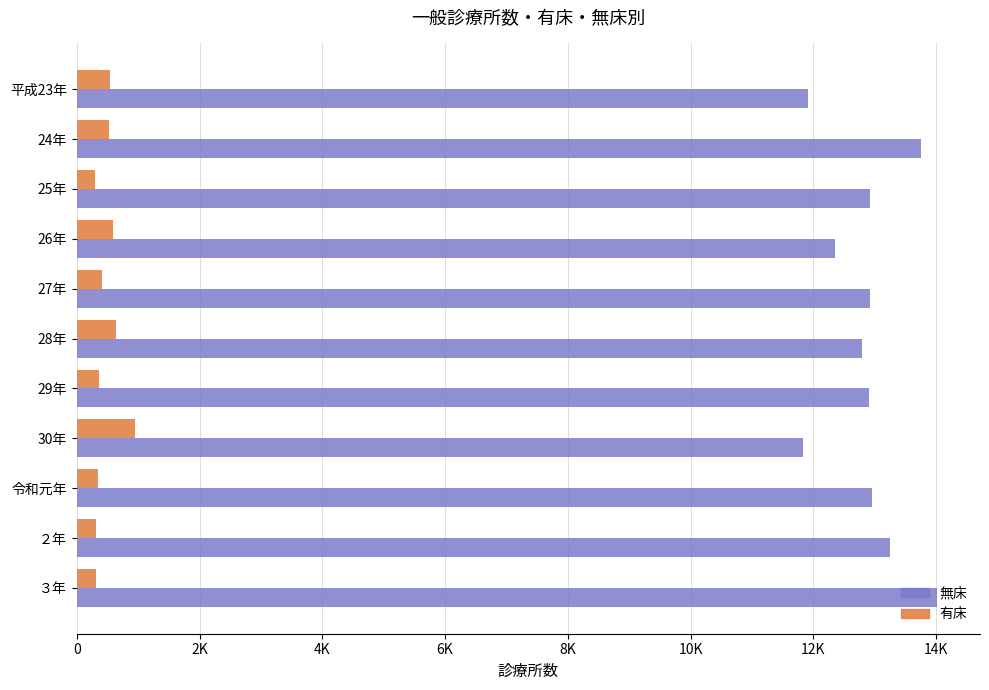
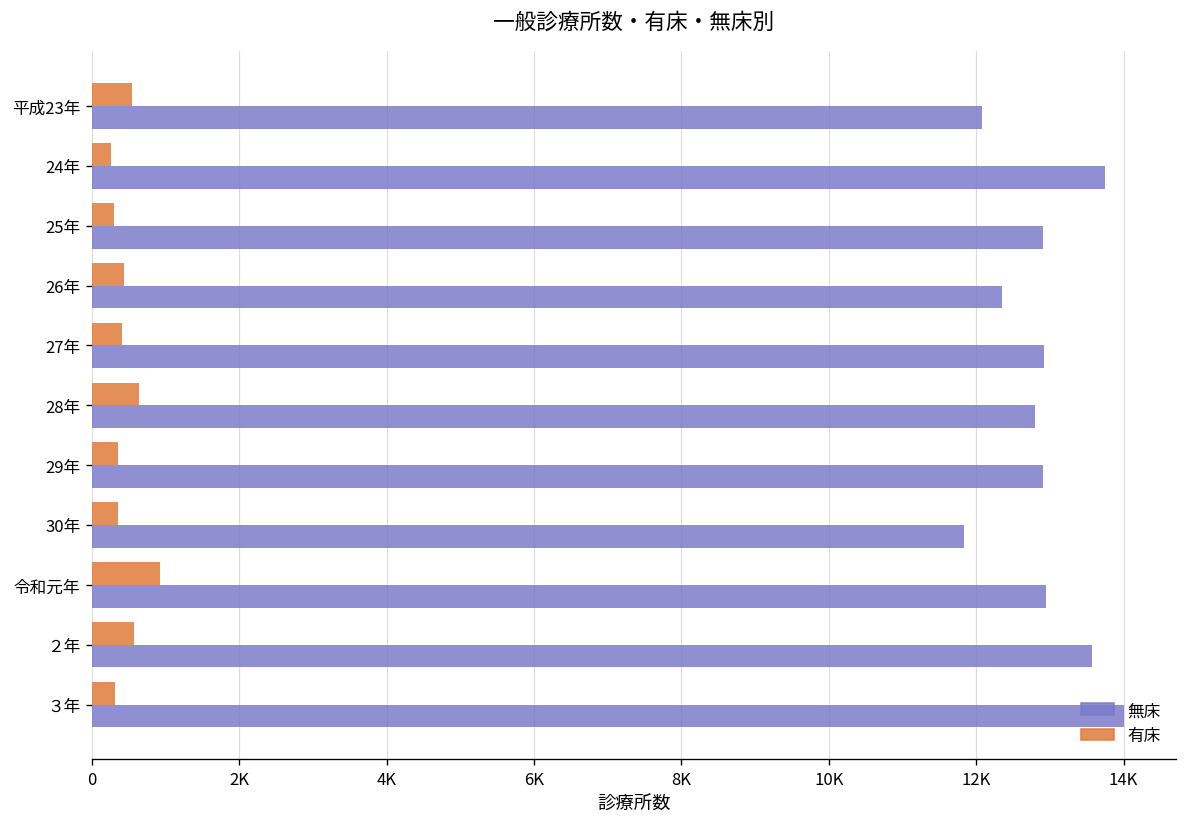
  {
    "無床": {
-     "平成23年": 11900,
+     "平成23年": 12100,
      "24年": 13800,
      "25年": 12900,
      "26年": 12300,
      "27年": 12900,
      "28年": 12800,
      "29年": 12900,
      "30年": 11800,
      "令和元年": 12900,
-     "２年": 13200,
+     "２年": 13600,
      "３年": 14000
    },
    "有床": {
      "平成23年": 500,
-     "24年": 500,
+     "24年": 300,
      "25年": 300,
-     "26年": 600,
+     "26年": 400,
      "27年": 400,
      "28年": 600,
      "29年": 400,
-     "30年": 1000,
-     "令和元年": 300,
-     "２年": 300,
+     "30年": 300,
+     "令和元年": 900,
+     "２年": 600,
      "３年": 300
    }
  }
